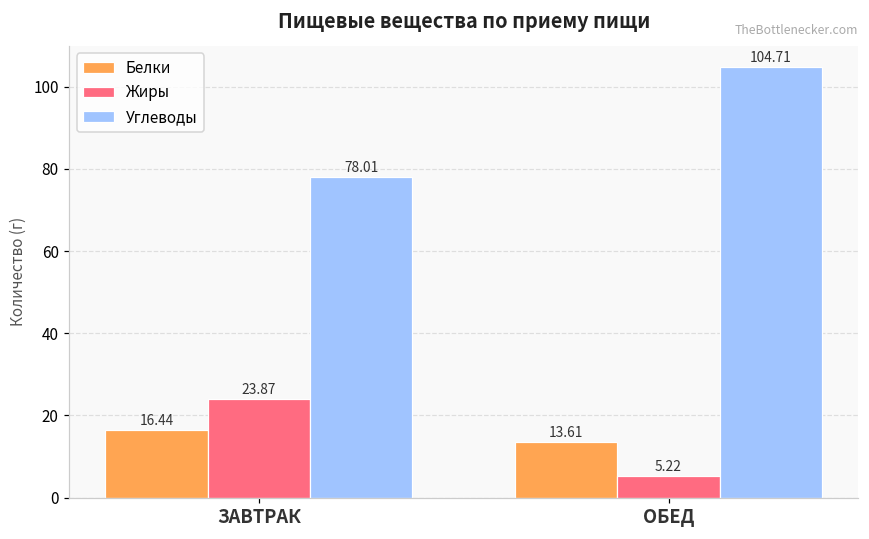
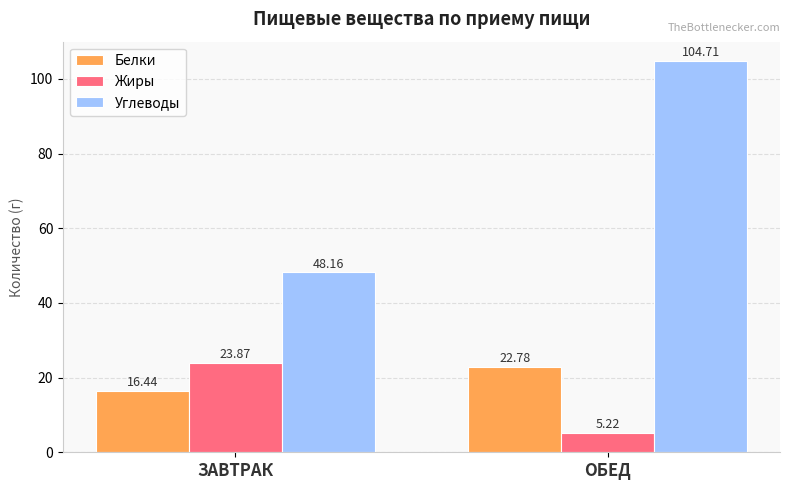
  {
    "Белки": {
      "ЗАВТРАК": 16.44,
-     "ОБЕД": 13.61
+     "ОБЕД": 22.78
    },
    "Жиры": {
      "ЗАВТРАК": 23.87,
      "ОБЕД": 5.22
    },
    "Углеводы": {
-     "ЗАВТРАК": 78.01,
+     "ЗАВТРАК": 48.16,
      "ОБЕД": 104.71
    }
  }
